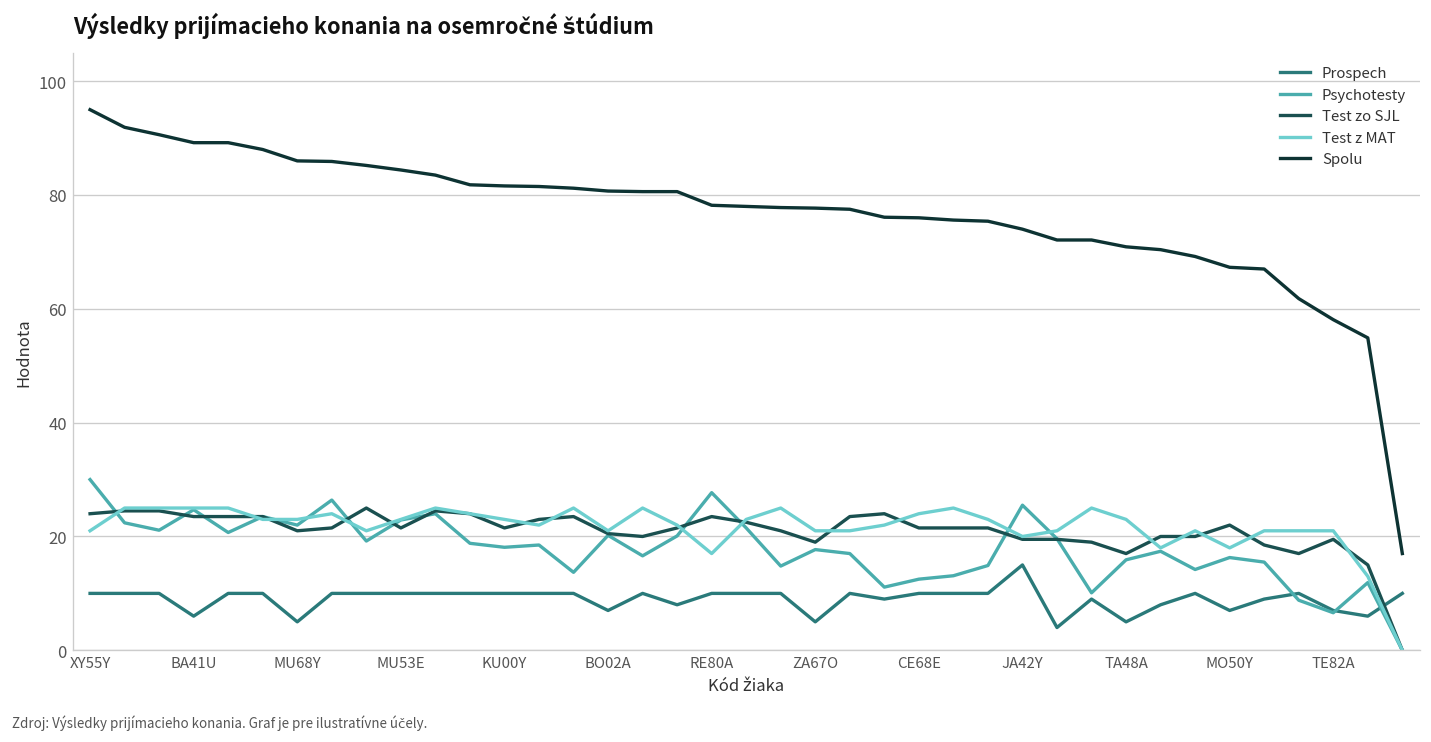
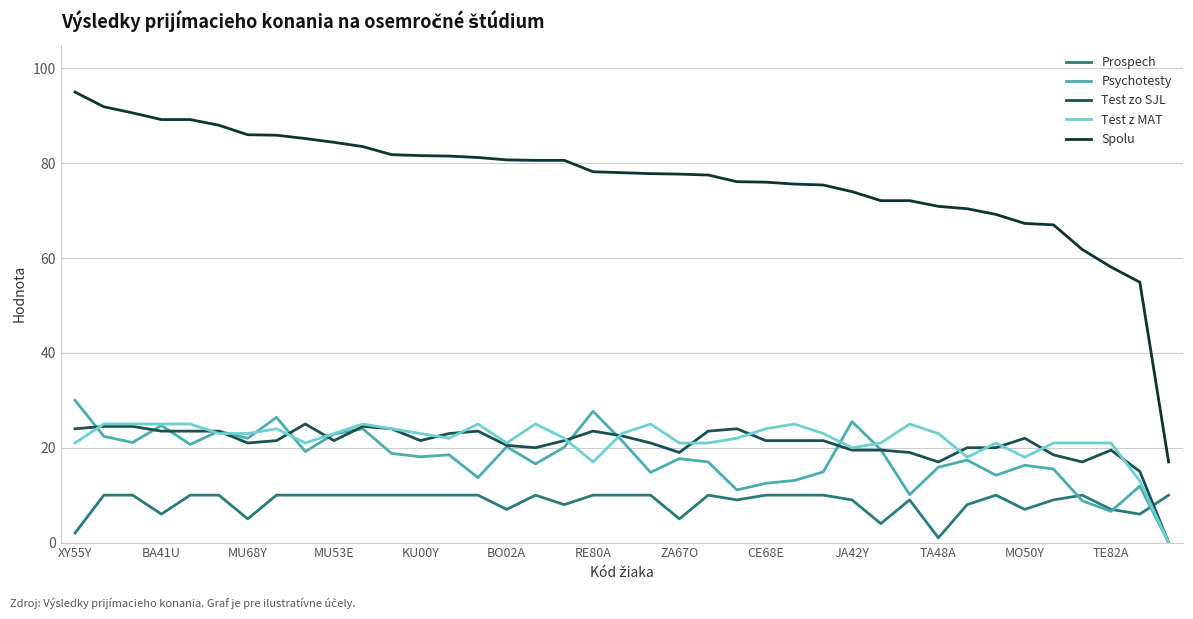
  {
    "Prospech": {
-     "XY55Y": 10,
+     "XY55Y": 2,
      "BA41U": 6,
      "MU68Y": 5,
      "MU53E": 10,
      "KU00Y": 10,
      "BO02A": 7,
      "RE80A": 10,
      "ZA67O": 5,
      "CE68E": 10,
-     "JA42Y": 15,
-     "TA48A": 5,
+     "JA42Y": 9,
+     "TA48A": 1,
      "MO50Y": 7
    }
  }
